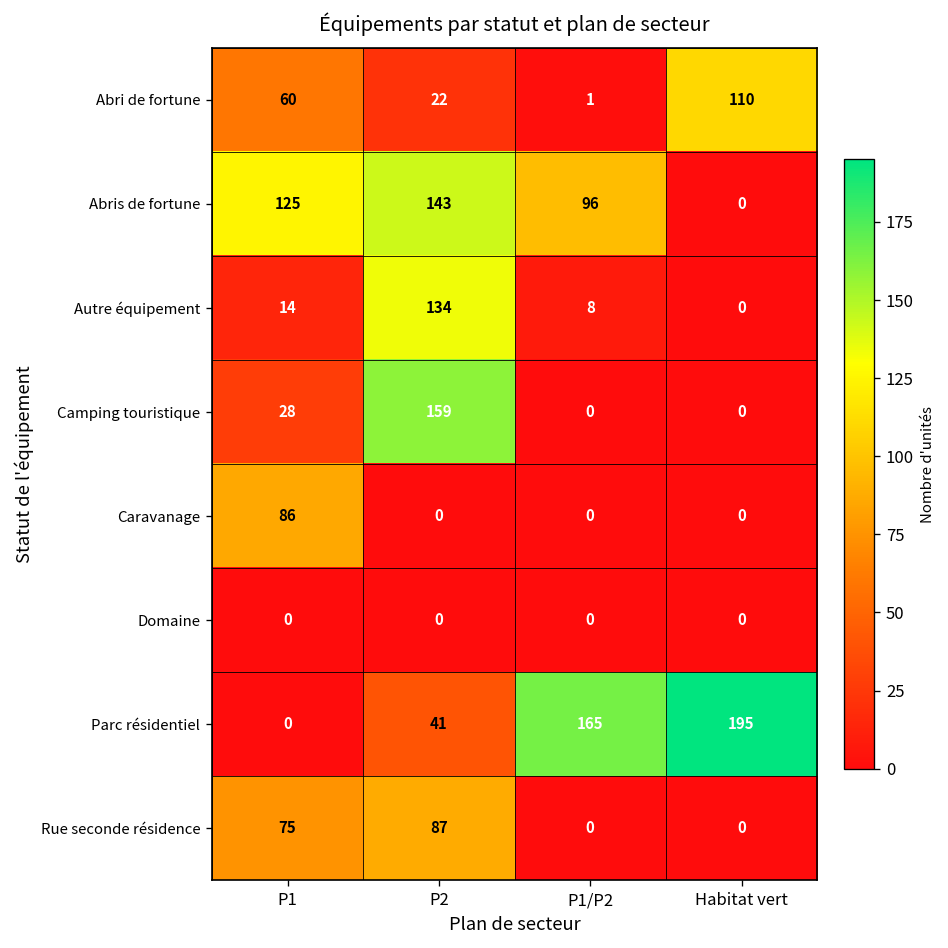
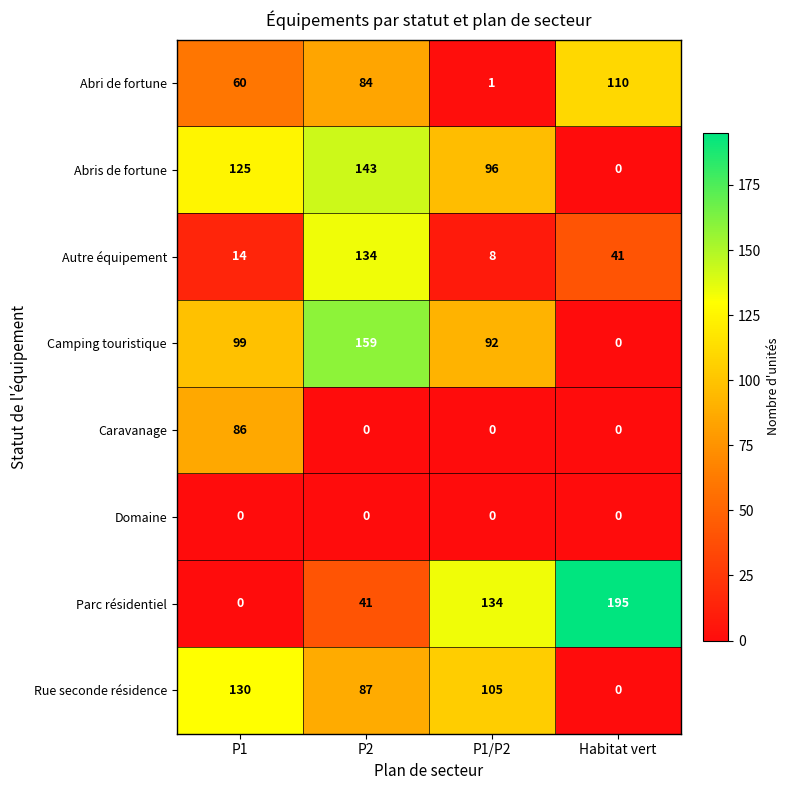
  {
    "Abri de fortune": {
      "P1": 60,
-     "P2": 22,
+     "P2": 84,
      "P1/P2": 1,
      "Habitat vert": 110
    },
    "Abris de fortune": {
      "P1": 125,
      "P2": 143,
      "P1/P2": 96,
      "Habitat vert": 0
    },
    "Autre équipement": {
      "P1": 14,
      "P2": 134,
      "P1/P2": 8,
-     "Habitat vert": 0
+     "Habitat vert": 41
    },
    "Camping touristique": {
-     "P1": 28,
+     "P1": 99,
      "P2": 159,
-     "P1/P2": 0,
+     "P1/P2": 92,
      "Habitat vert": 0
    },
    "Caravanage": {
      "P1": 86,
      "P2": 0,
      "P1/P2": 0,
      "Habitat vert": 0
    },
    "Domaine": {
      "P1": 0,
      "P2": 0,
      "P1/P2": 0,
      "Habitat vert": 0
    },
    "Parc résidentiel": {
      "P1": 0,
      "P2": 41,
-     "P1/P2": 165,
+     "P1/P2": 134,
      "Habitat vert": 195
    },
    "Rue seconde résidence": {
-     "P1": 75,
+     "P1": 130,
      "P2": 87,
-     "P1/P2": 0,
+     "P1/P2": 105,
      "Habitat vert": 0
    }
  }
